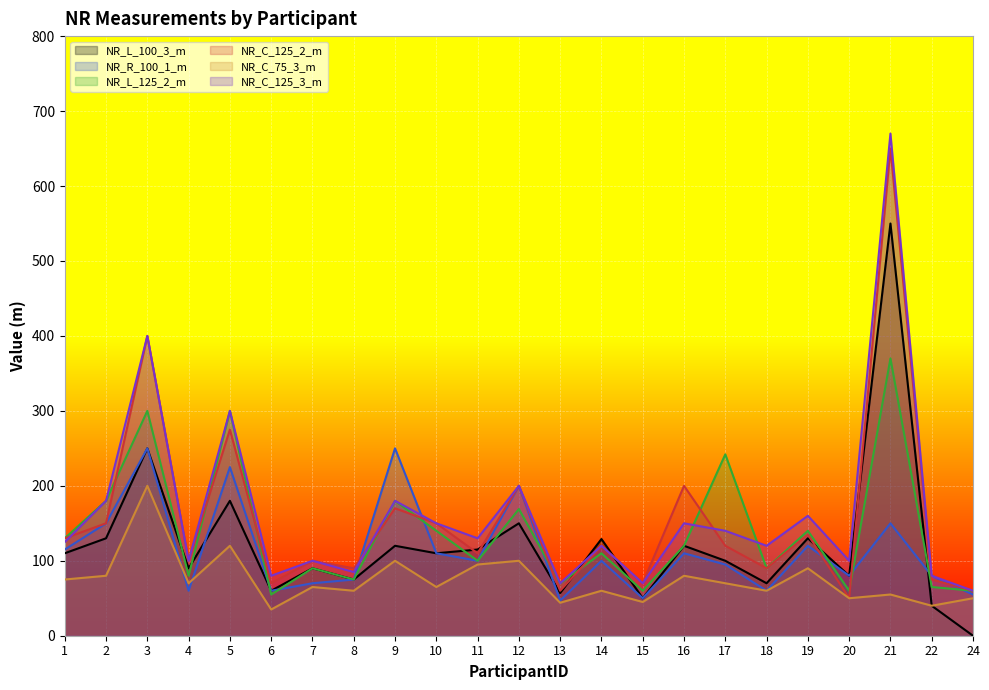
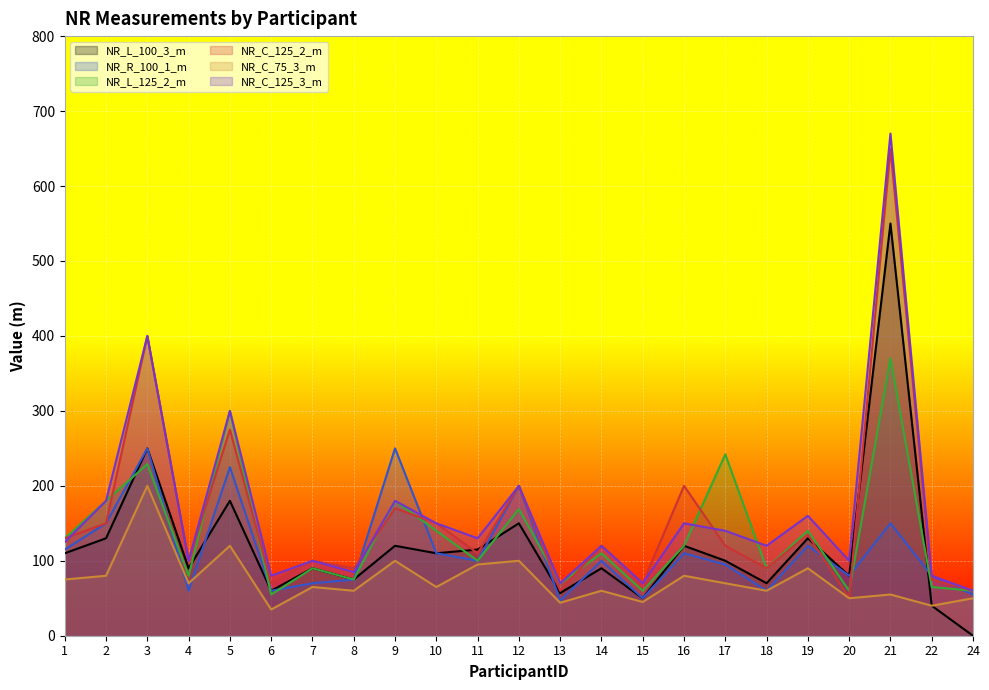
  {
    "NR_L_100_3_m": {
      "1": 110,
      "2": 130,
      "4": 90,
      "5": 180,
      "9": 120,
      "11": 120,
      "12": 150,
-     "14": 130,
+     "14": 90,
      "17": 100,
      "18": 70,
      "19": 130,
      "21": 550,
      "24": 0
    },
    "NR_L_125_2_m": {
-     "3": 300,
+     "3": 230,
      "4": 80,
      "6": 60,
      "10": 140,
      "12": 170,
      "14": 110,
      "15": 60,
      "17": 240,
      "19": 140,
      "20": 60,
      "21": 370,
      "22": 70
    }
  }
